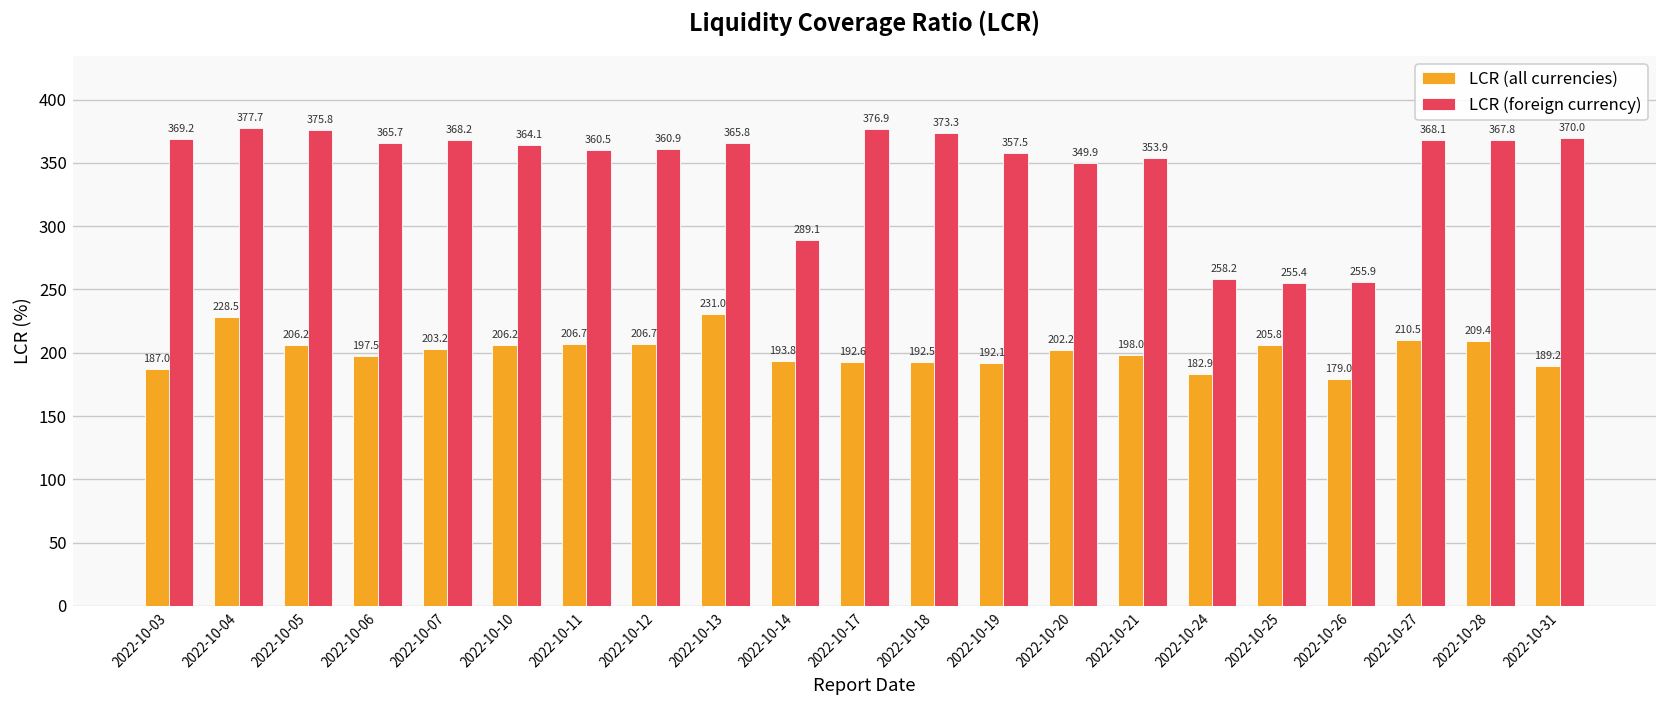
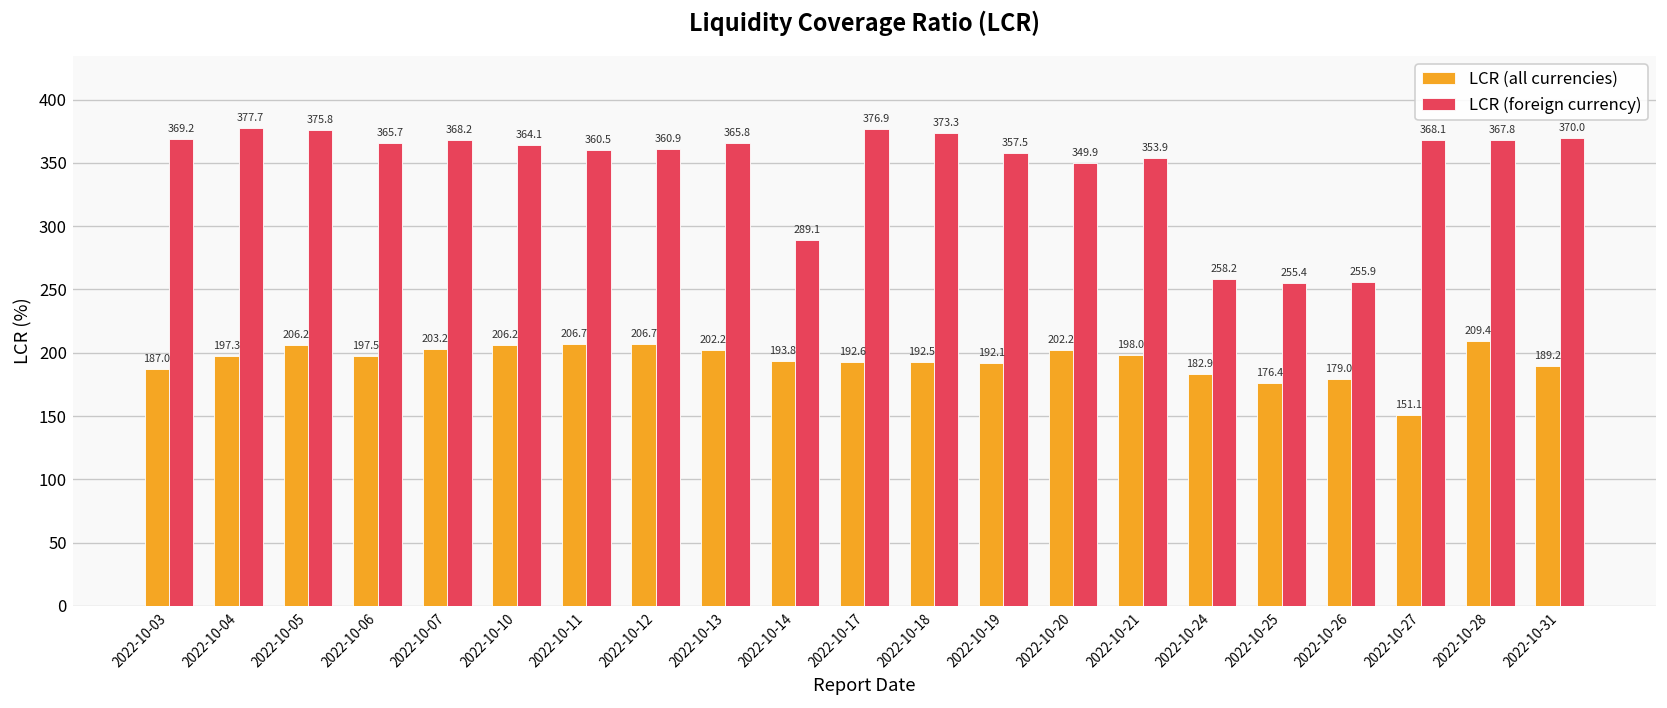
  {
    "LCR (all currencies)": {
      "2022-10-03": 187.0,
-     "2022-10-04": 228.5,
+     "2022-10-04": 197.3,
      "2022-10-05": 206.2,
      "2022-10-06": 197.5,
      "2022-10-07": 203.2,
      "2022-10-10": 206.2,
      "2022-10-11": 206.7,
      "2022-10-12": 206.7,
-     "2022-10-13": 231.0,
+     "2022-10-13": 202.2,
      "2022-10-14": 193.8,
      "2022-10-17": 192.6,
      "2022-10-18": 192.5,
      "2022-10-19": 192.1,
      "2022-10-20": 202.2,
      "2022-10-21": 198.0,
      "2022-10-24": 182.9,
-     "2022-10-25": 205.8,
+     "2022-10-25": 176.4,
      "2022-10-26": 179.0,
-     "2022-10-27": 210.5,
+     "2022-10-27": 151.1,
      "2022-10-28": 209.4,
      "2022-10-31": 189.2
    },
    "LCR (foreign currency)": {
      "2022-10-03": 369.2,
      "2022-10-04": 377.7,
      "2022-10-05": 375.8,
      "2022-10-06": 365.7,
      "2022-10-07": 368.2,
      "2022-10-10": 364.1,
      "2022-10-11": 360.5,
      "2022-10-12": 360.9,
      "2022-10-13": 365.8,
      "2022-10-14": 289.1,
      "2022-10-17": 376.9,
      "2022-10-18": 373.3,
      "2022-10-19": 357.5,
      "2022-10-20": 349.9,
      "2022-10-21": 353.9,
      "2022-10-24": 258.2,
      "2022-10-25": 255.4,
      "2022-10-26": 255.9,
      "2022-10-27": 368.1,
      "2022-10-28": 367.8,
      "2022-10-31": 370.0
    }
  }
